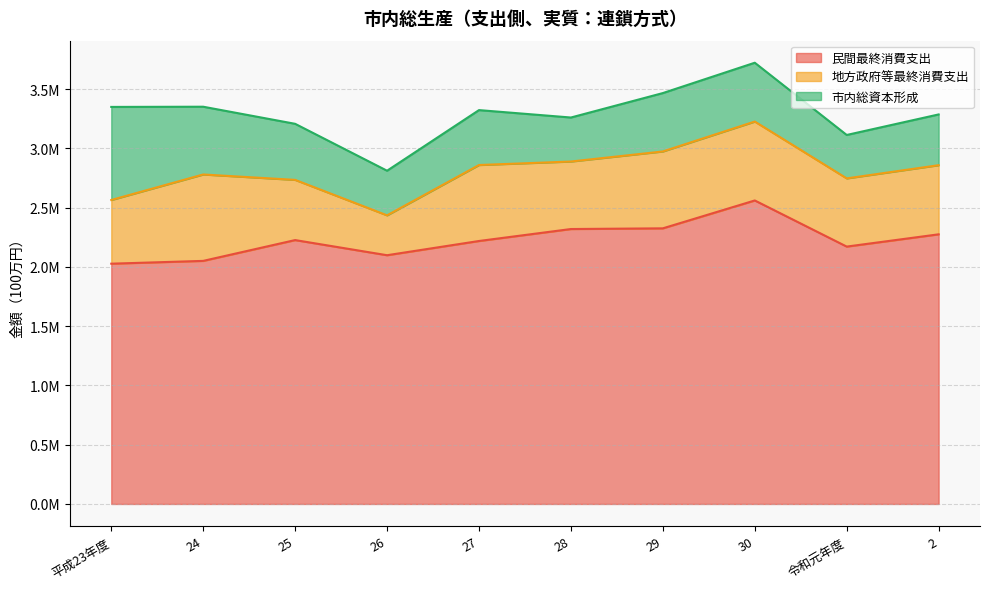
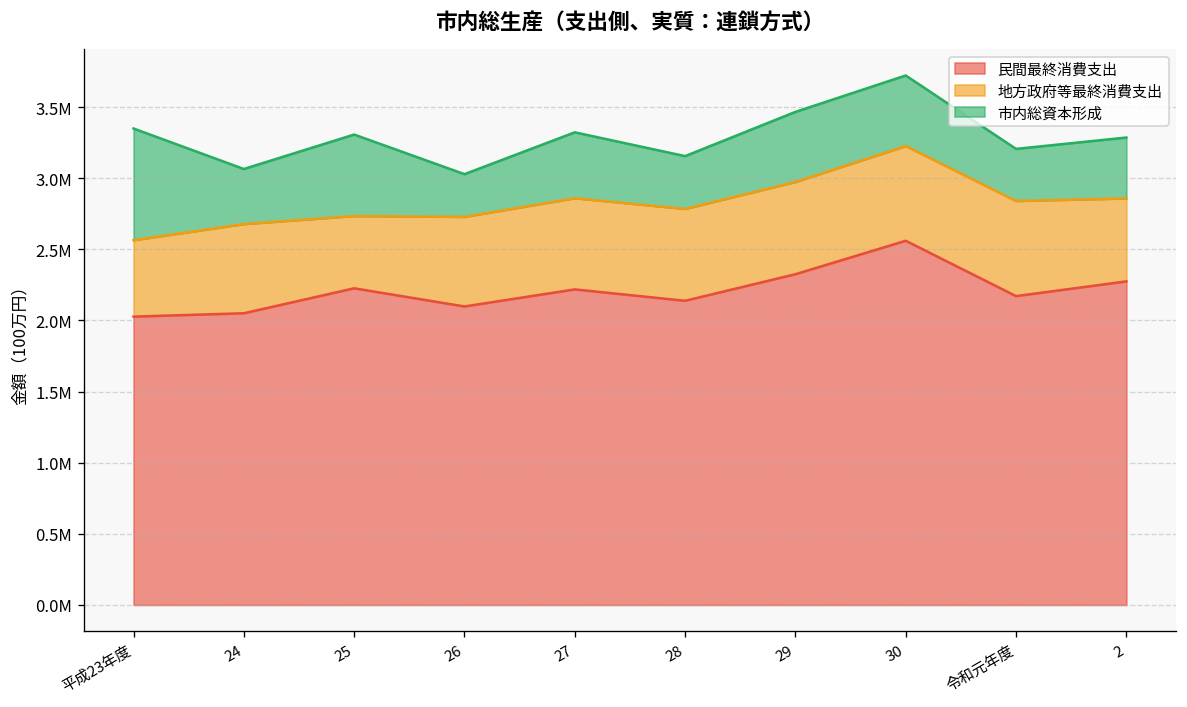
  {
    "民間最終消費支出": {
      "平成23年度": 2030000,
      "24": 2050000,
      "25": 2230000,
      "26": 2100000,
      "27": 2220000,
-     "28": 2320000,
+     "28": 2140000,
      "29": 2330000,
      "30": 2560000,
      "令和元年度": 2170000,
      "2": 2270000
    },
    "地方政府等最終消費支出": {
      "平成23年度": 540000,
-     "24": 730000,
+     "24": 630000,
      "25": 510000,
-     "26": 340000,
+     "26": 630000,
      "27": 640000,
-     "28": 570000,
+     "28": 650000,
      "29": 650000,
      "30": 670000,
-     "令和元年度": 580000,
+     "令和元年度": 670000,
      "2": 580000
    },
    "市内総資本形成": {
      "平成23年度": 790000,
-     "24": 570000,
-     "25": 470000,
-     "26": 380000,
+     "24": 390000,
+     "25": 570000,
+     "26": 300000,
      "27": 460000,
      "28": 370000,
      "29": 490000,
      "30": 500000,
      "令和元年度": 370000,
      "2": 430000
    }
  }
